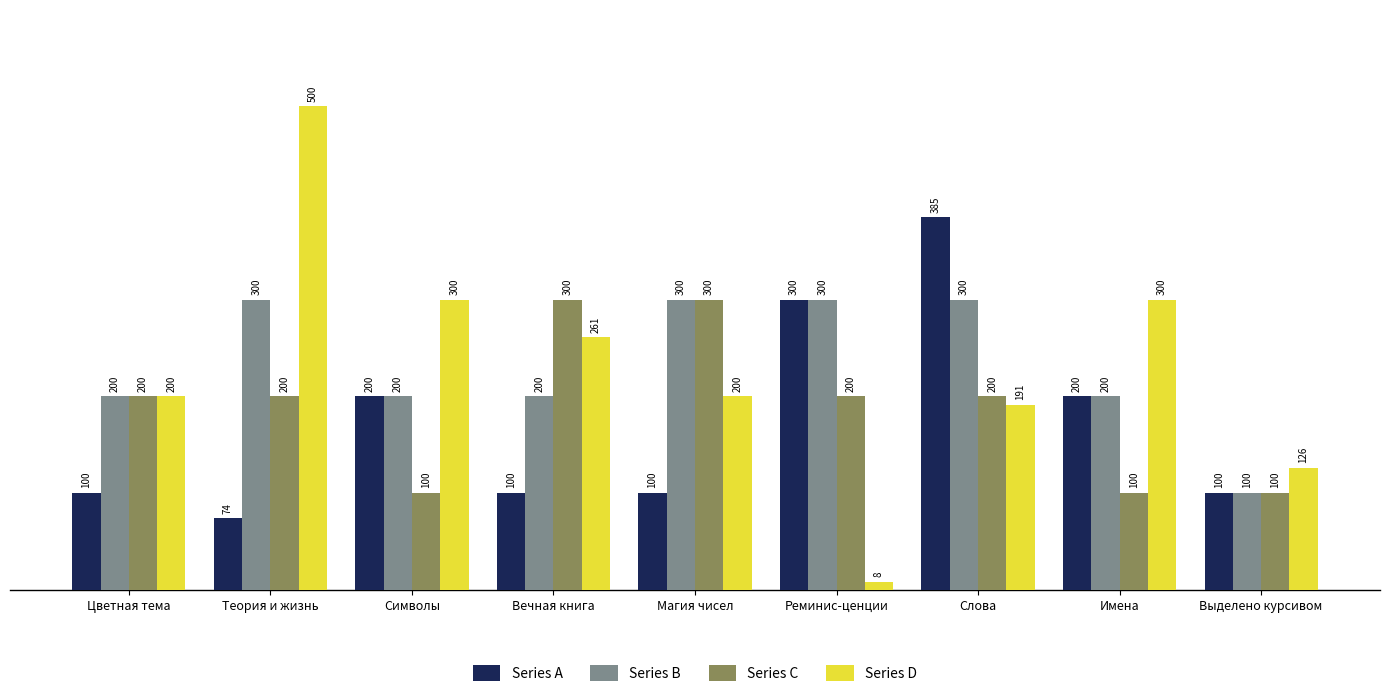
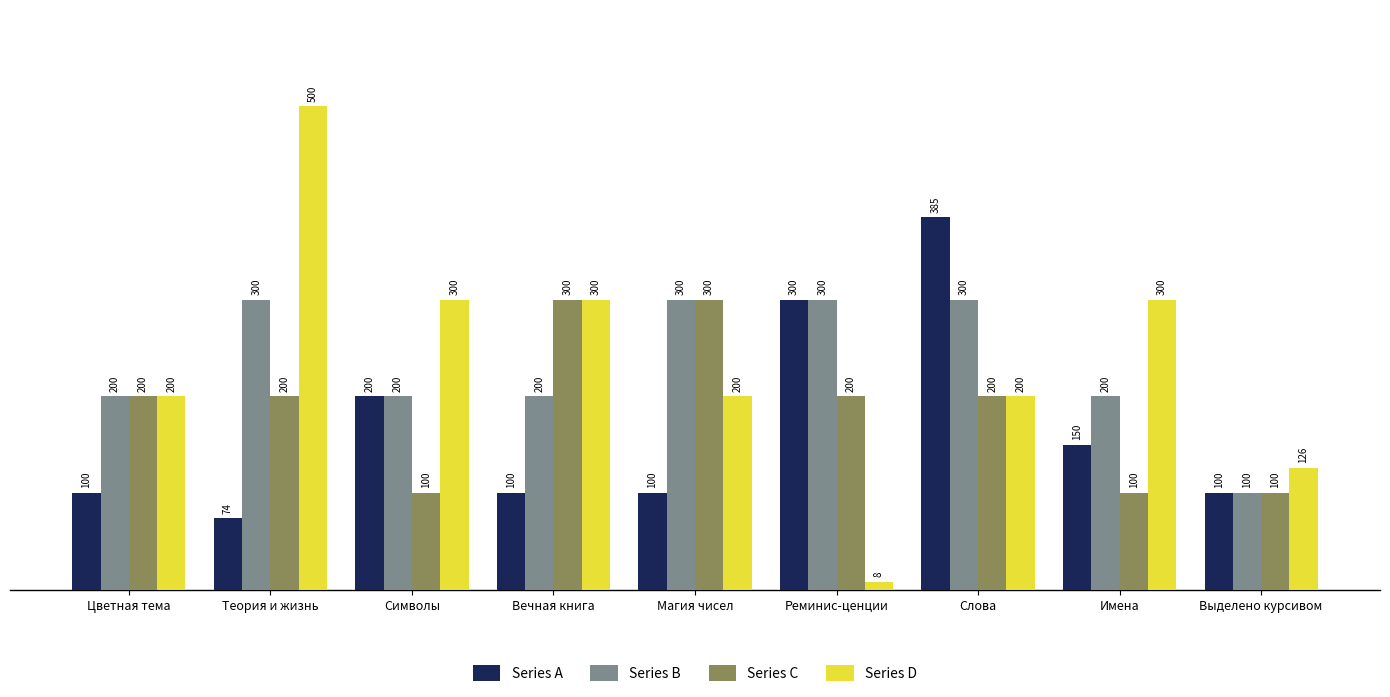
  {
    "Series A": {
      "Цветная тема": 100,
      "Теория и жизнь": 74,
      "Символы": 200,
      "Вечная книга": 100,
      "Магия чисел": 100,
      "Реминис-ценции": 300,
      "Слова": 385,
-     "Имена": 200,
+     "Имена": 150,
      "Выделено курсивом": 100
    },
    "Series D": {
      "Цветная тема": 200,
      "Теория и жизнь": 500,
      "Символы": 300,
-     "Вечная книга": 261,
+     "Вечная книга": 300,
      "Магия чисел": 200,
      "Реминис-ценции": 8,
-     "Слова": 191,
+     "Слова": 200,
      "Имена": 300,
      "Выделено курсивом": 126
    }
  }
